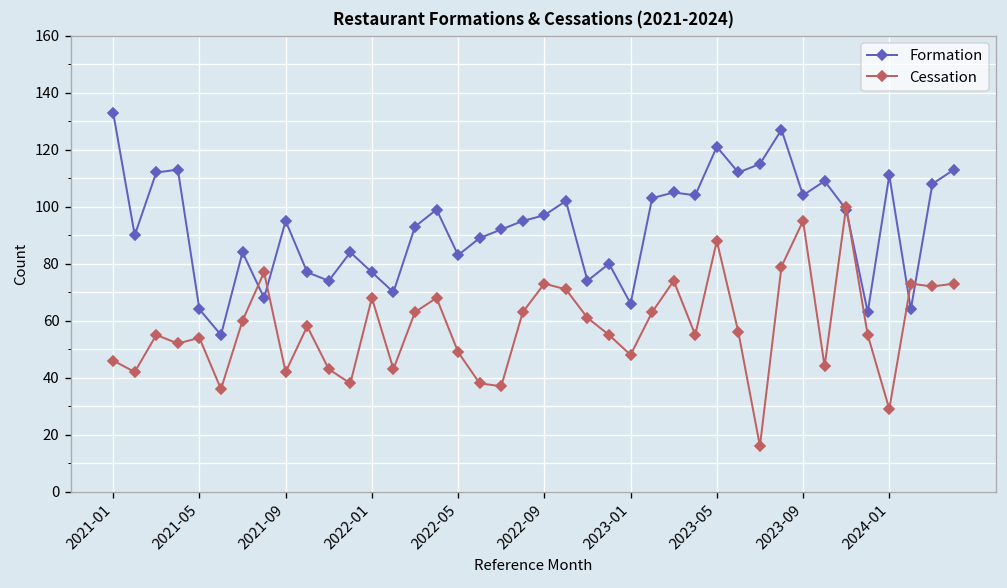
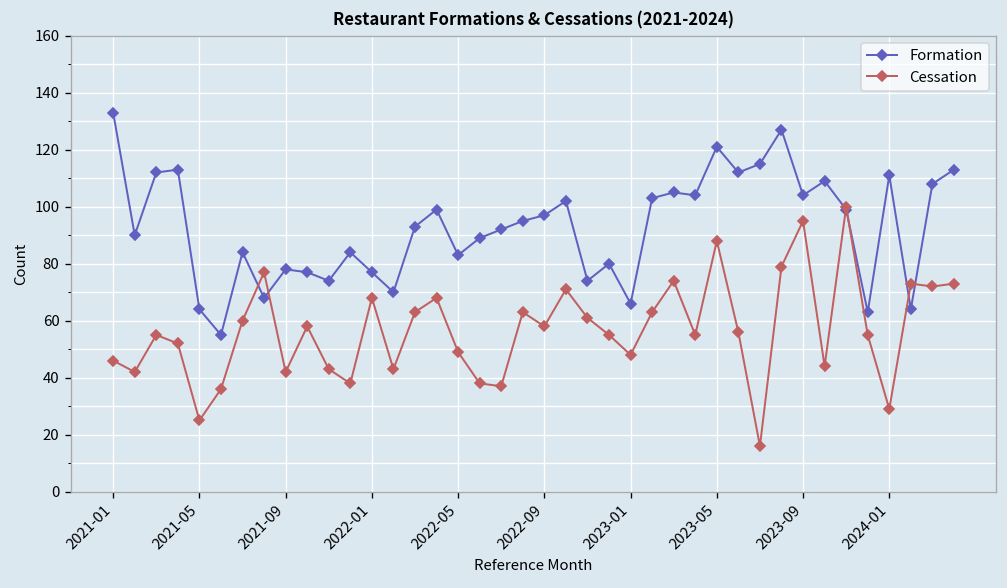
  {
    "Formation": {
      "2021-01": 133,
      "2021-05": 64,
-     "2021-09": 95,
+     "2021-09": 78,
      "2022-01": 77,
      "2022-05": 83,
      "2022-09": 97,
      "2023-01": 66,
      "2023-05": 121,
      "2023-09": 104,
      "2024-01": 111
    },
    "Cessation": {
      "2021-01": 46,
-     "2021-05": 54,
+     "2021-05": 25,
      "2021-09": 42,
      "2022-01": 68,
      "2022-05": 49,
-     "2022-09": 73,
+     "2022-09": 58,
      "2023-01": 48,
      "2023-05": 88,
      "2023-09": 95,
      "2024-01": 29
    }
  }
